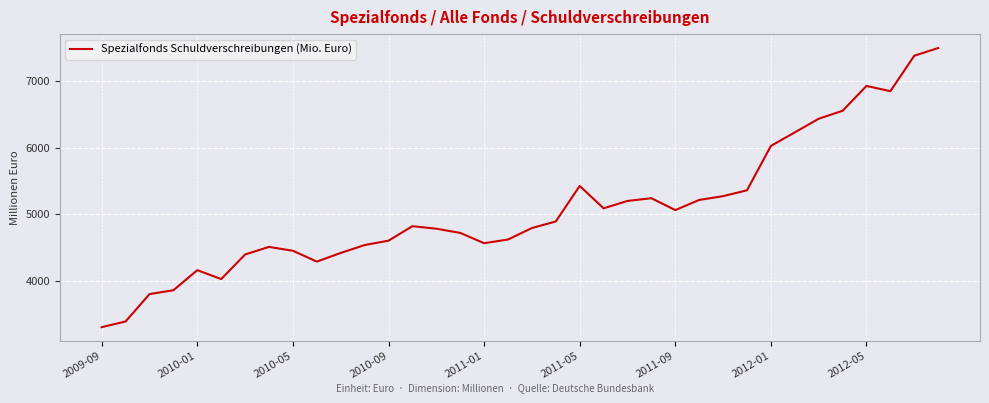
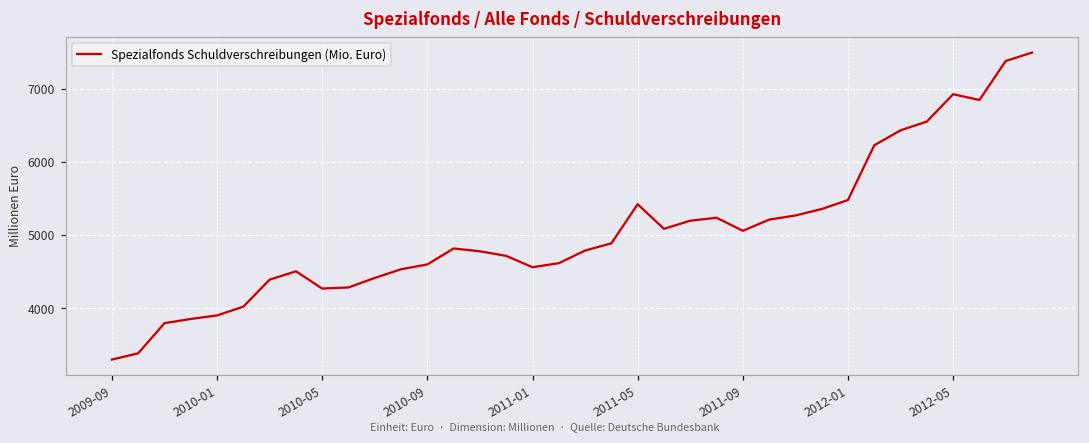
  {
    "2009-09": 3300,
-   "2010-01": 4200,
-   "2010-05": 4400,
+   "2010-01": 3900,
+   "2010-05": 4300,
    "2010-09": 4600,
    "2011-01": 4600,
    "2011-05": 5400,
    "2011-09": 5100,
-   "2012-01": 6000,
+   "2012-01": 5500,
    "2012-05": 6900
  }
